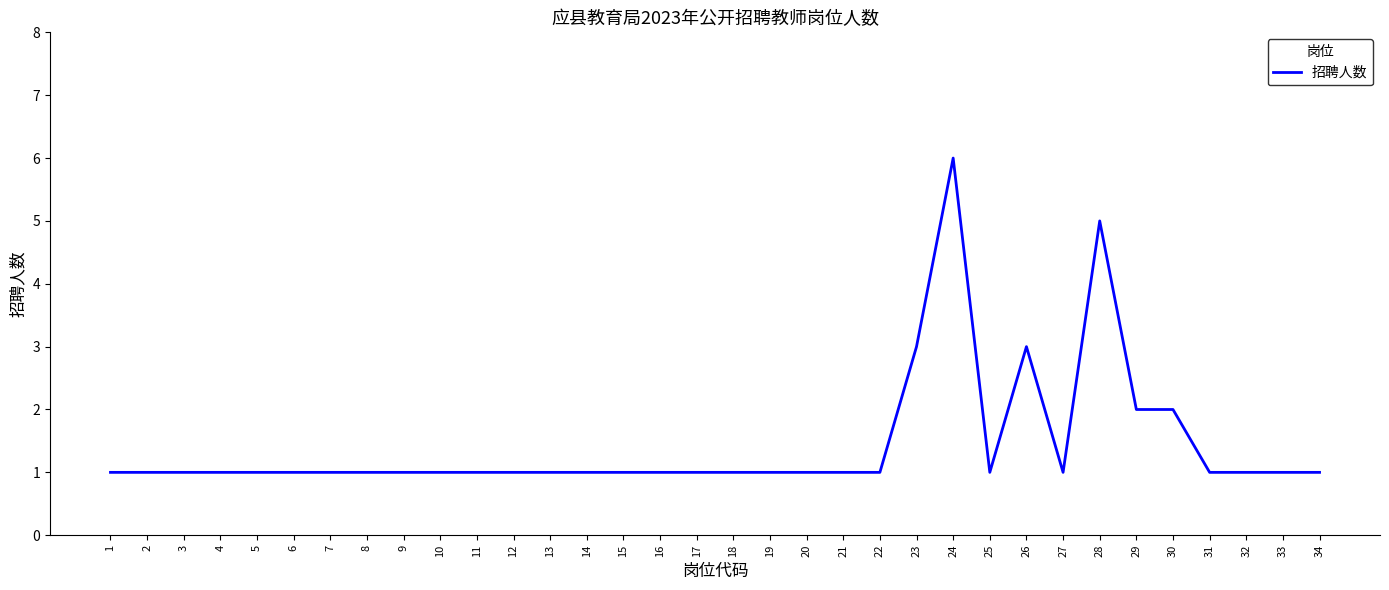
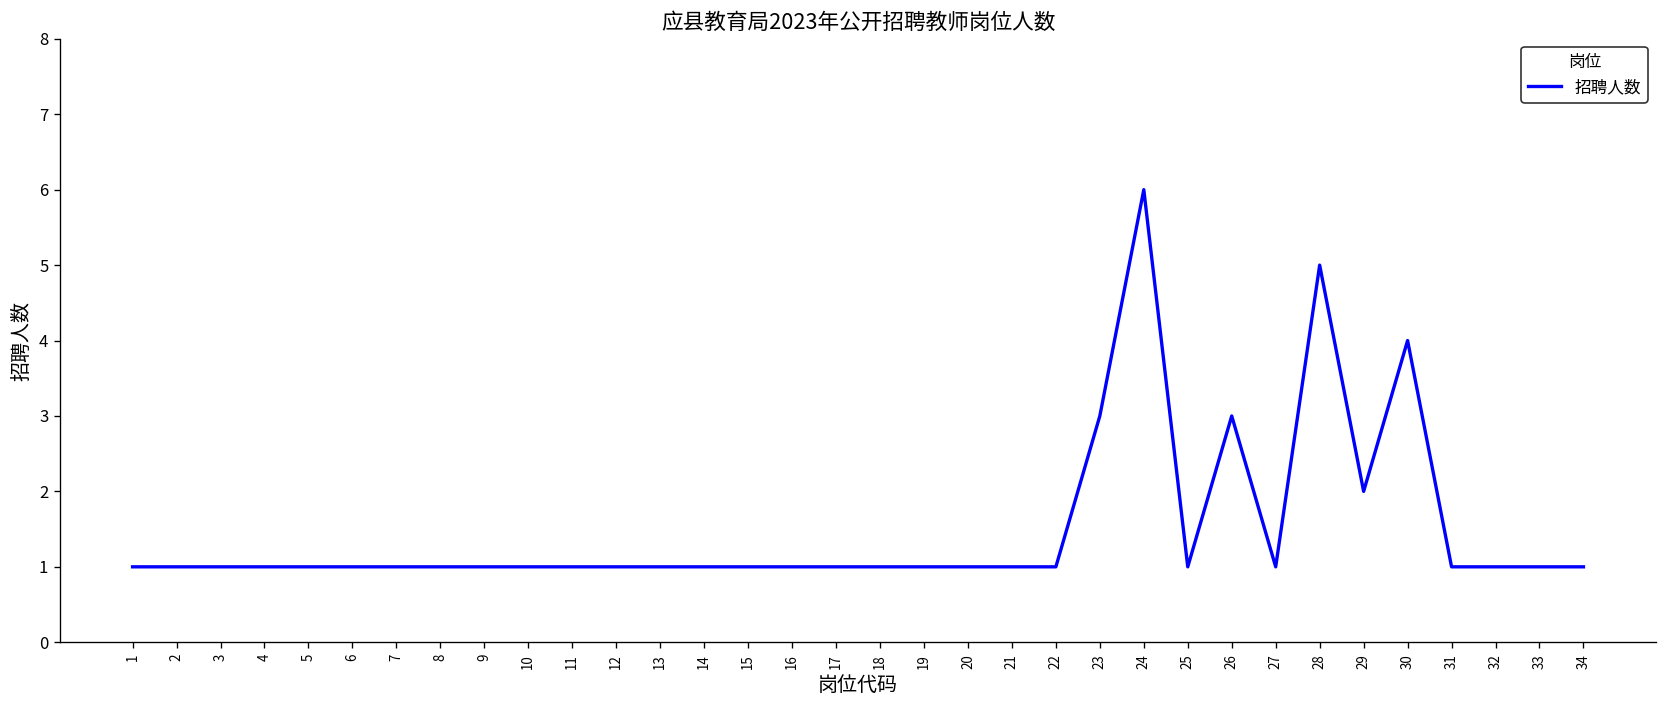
  {
    "1": 1,
    "2": 1,
    "3": 1,
    "4": 1,
    "5": 1,
    "6": 1,
    "7": 1,
    "8": 1,
    "9": 1,
    "10": 1,
    "11": 1,
    "12": 1,
    "13": 1,
    "14": 1,
    "15": 1,
    "16": 1,
    "17": 1,
    "18": 1,
    "19": 1,
    "20": 1,
    "21": 1,
    "22": 1,
    "23": 3,
    "24": 6,
    "25": 1,
    "26": 3,
    "27": 1,
    "28": 5,
    "29": 2,
-   "30": 2,
+   "30": 4,
    "31": 1,
    "32": 1,
    "33": 1,
    "34": 1
  }
